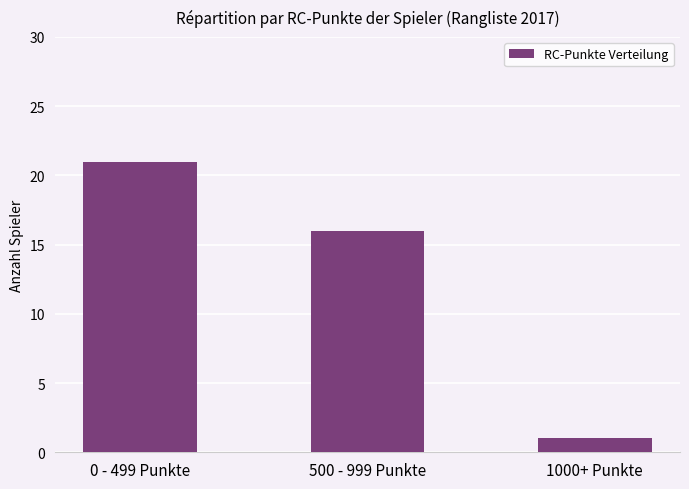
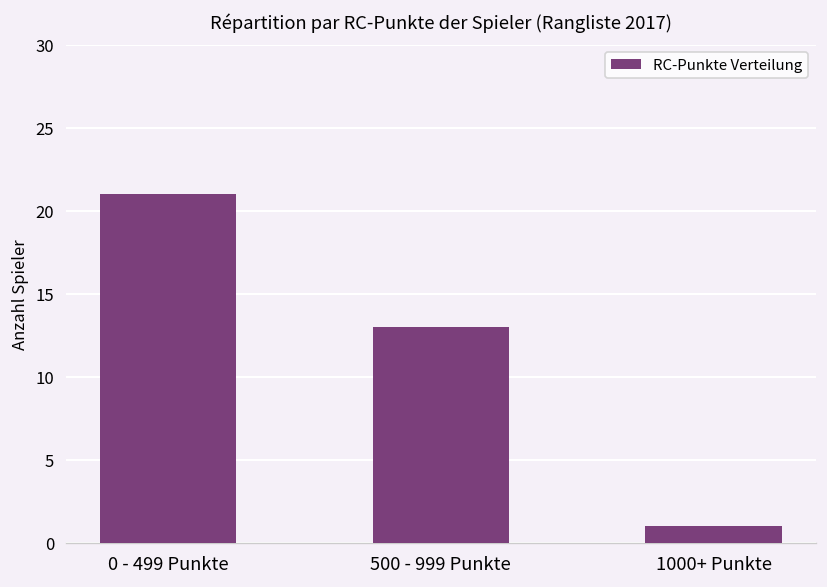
  {
    "0 - 499 Punkte": 21,
-   "500 - 999 Punkte": 16,
+   "500 - 999 Punkte": 13,
    "1000+ Punkte": 1
  }
